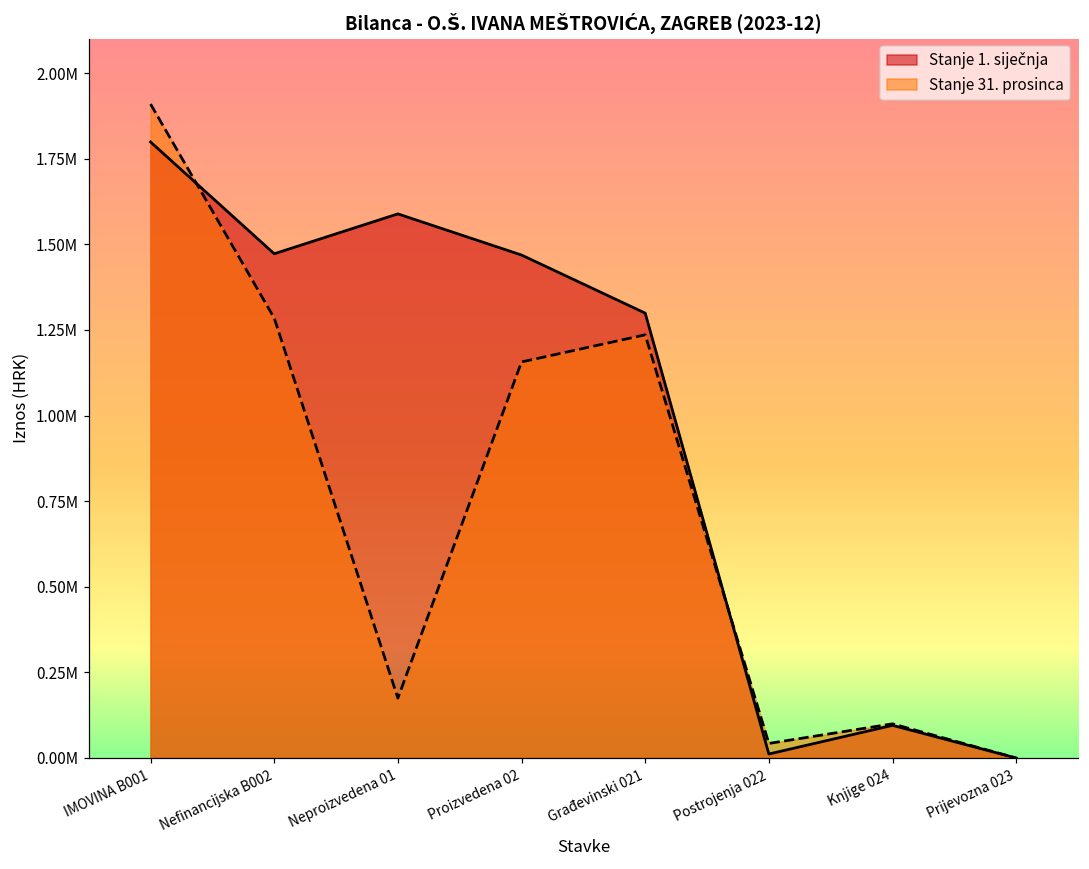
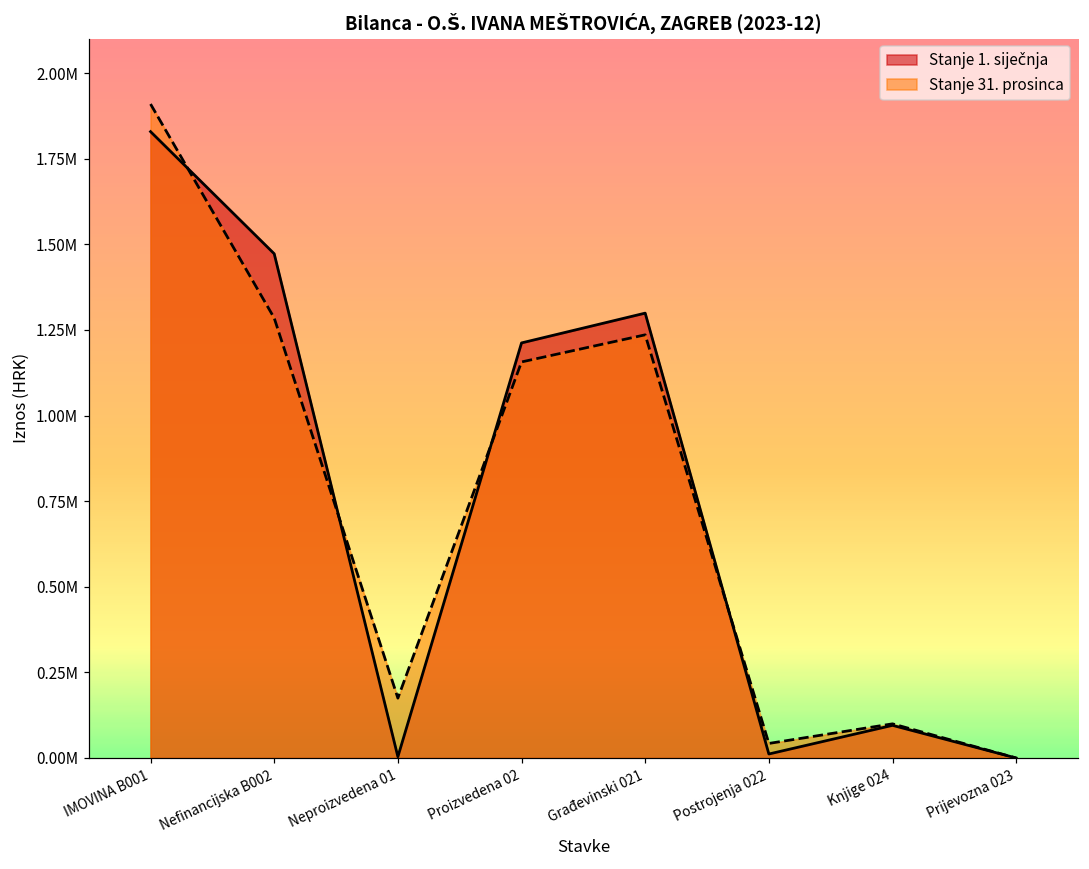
  {
    "Stanje 1. siječnja": {
-     "IMOVINA B001": 1800000,
+     "IMOVINA B001": 1830000,
      "Nefinancijska B002": 1470000,
-     "Neproizvedena 01": 1590000,
-     "Proizvedena 02": 1470000,
+     "Neproizvedena 01": 0,
+     "Proizvedena 02": 1210000,
      "Građevinski 021": 1300000,
      "Postrojenja 022": 10000
    },
    "Stanje 31. prosinca": {
      "IMOVINA B001": 1910000,
      "Nefinancijska B002": 1280000,
      "Neproizvedena 01": 170000,
      "Proizvedena 02": 1160000,
      "Građevinski 021": 1240000,
      "Postrojenja 022": 40000
    }
  }
